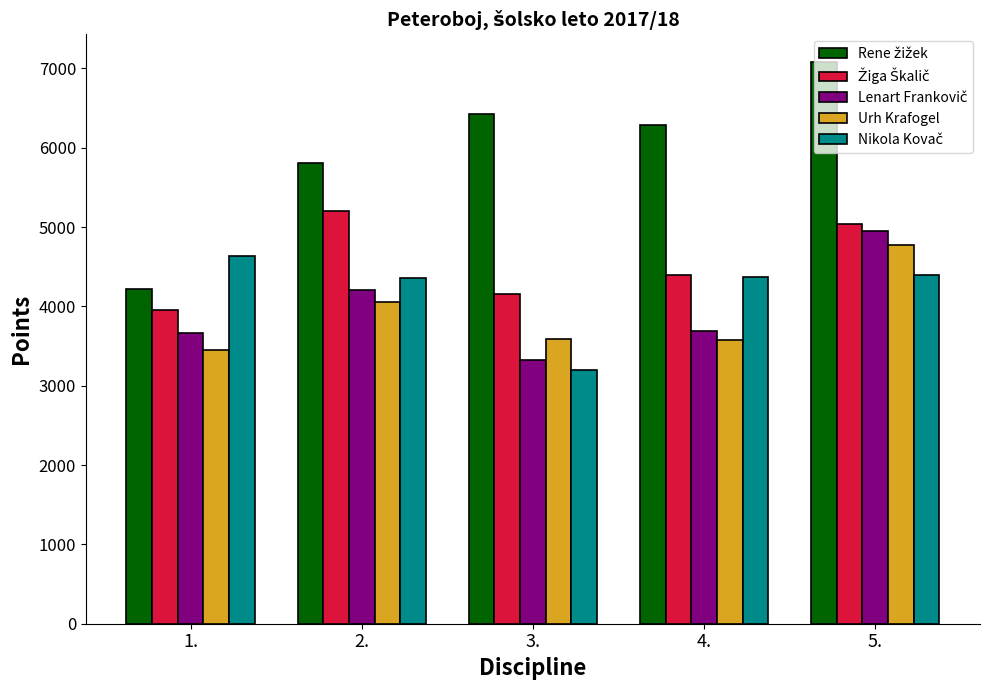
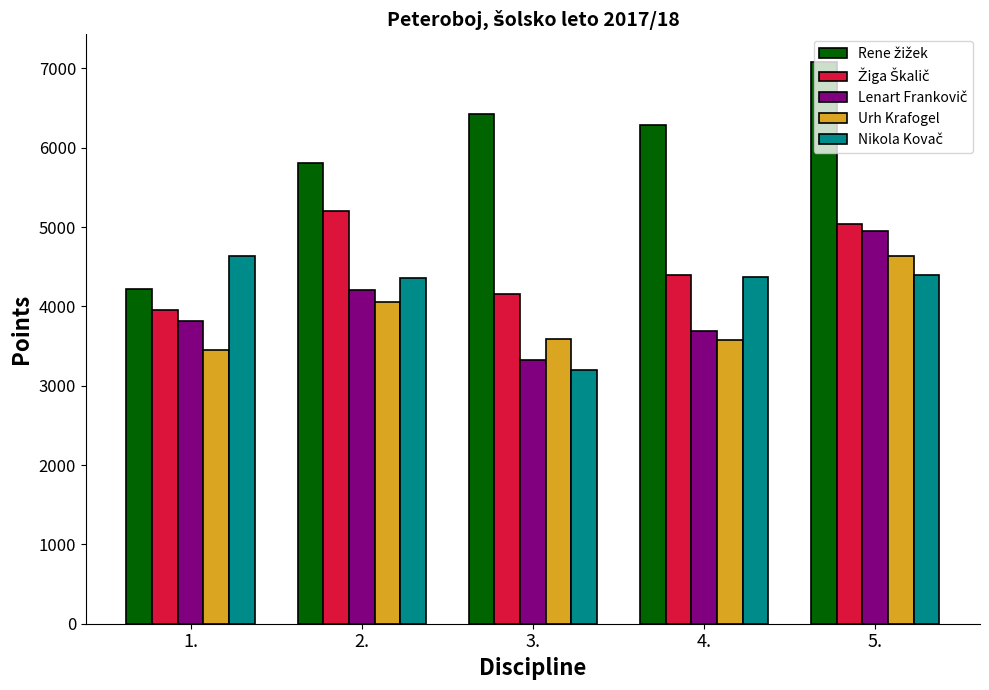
  {
    "Rene žižek": {
      "1.": 4200,
      "2.": 5800,
      "3.": 6400,
      "4.": 6300
    },
    "Žiga Škalič": {
      "1.": 4000,
      "2.": 5200,
      "3.": 4200,
      "4.": 4400,
      "5.": 5000
    },
    "Lenart Frankovič": {
-     "1.": 3700,
+     "1.": 3800,
      "2.": 4200,
      "3.": 3300,
      "4.": 3700,
      "5.": 5000
    },
    "Urh Krafogel": {
      "1.": 3500,
      "2.": 4100,
      "3.": 3600,
      "4.": 3600,
-     "5.": 4800
+     "5.": 4600
    },
    "Nikola Kovač": {
      "1.": 4600,
      "2.": 4400,
      "3.": 3200,
      "4.": 4400,
      "5.": 4400
    }
  }
